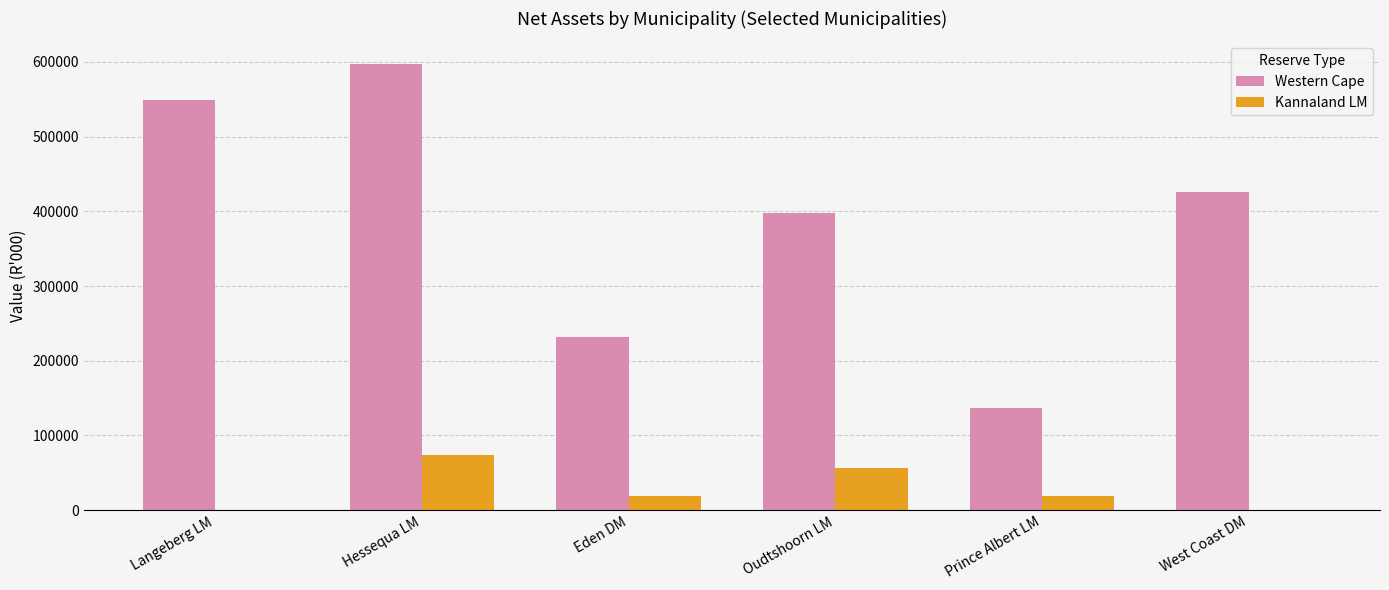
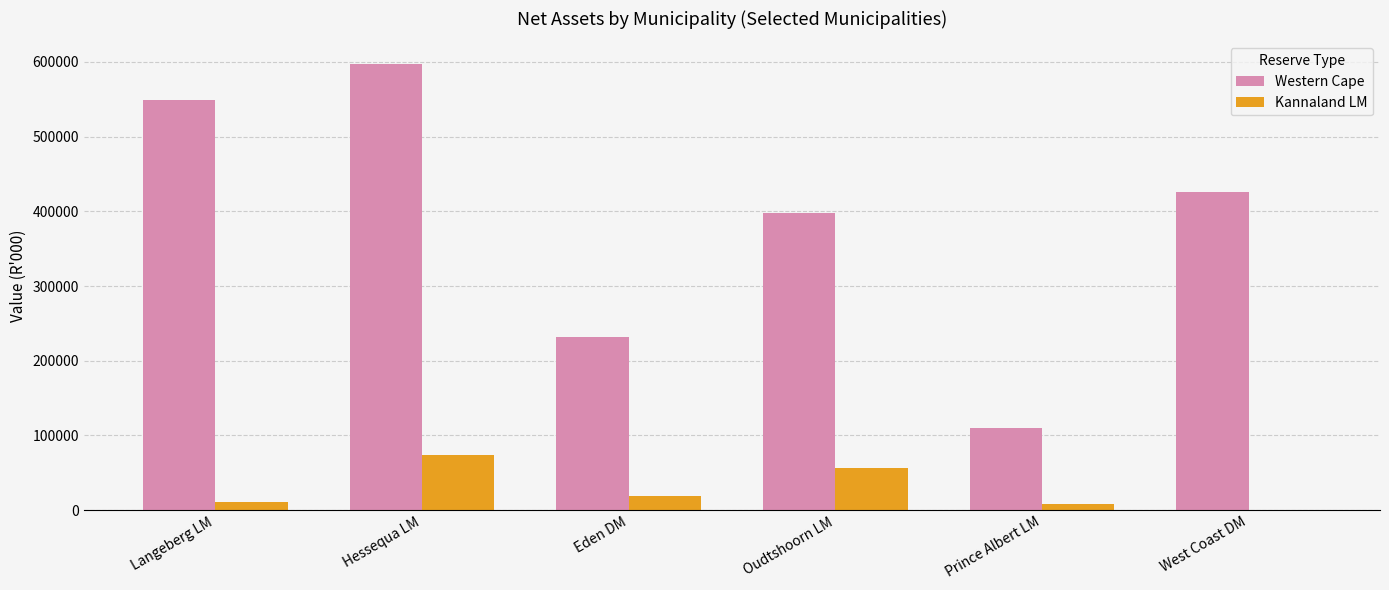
  {
    "Western Cape": {
      "Langeberg LM": 550000,
      "Hessequa LM": 600000,
      "Eden DM": 230000,
      "Oudtshoorn LM": 400000,
-     "Prince Albert LM": 140000,
+     "Prince Albert LM": 110000,
      "West Coast DM": 430000
    },
    "Kannaland LM": {
-     "Langeberg LM": 0,
+     "Langeberg LM": 10000,
      "Hessequa LM": 70000,
      "Eden DM": 20000,
      "Oudtshoorn LM": 60000,
-     "Prince Albert LM": 20000,
+     "Prince Albert LM": 10000,
      "West Coast DM": 0
    }
  }
